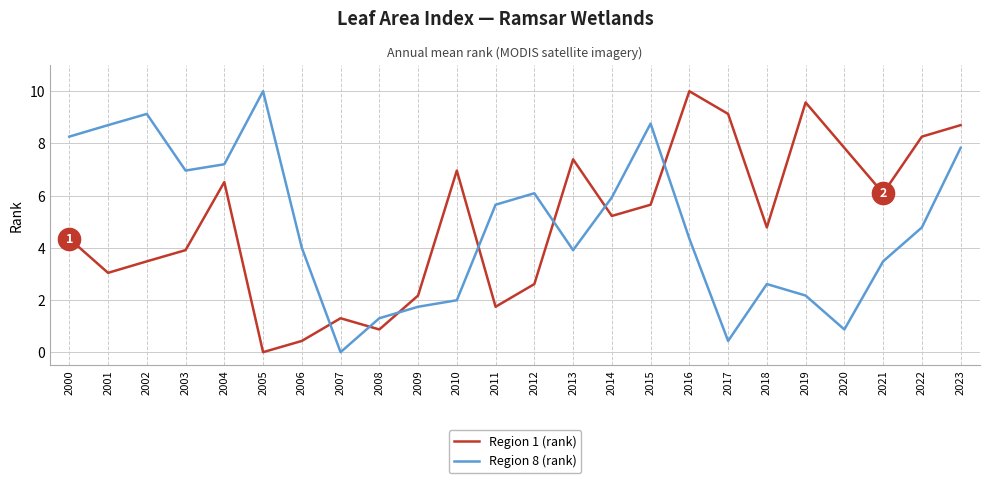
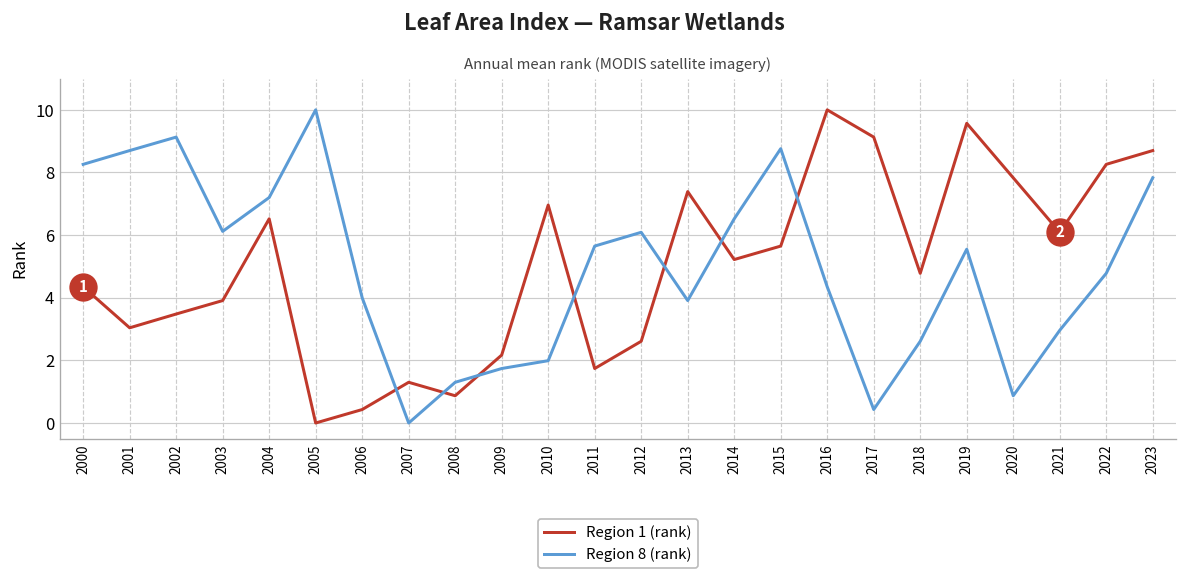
  {
    "Region 8 (rank)": {
      "2000": 8.3,
      "2001": 8.7,
      "2002": 9.1,
-     "2003": 7.0,
+     "2003": 6.1,
      "2004": 7.2,
      "2005": 10.0,
      "2006": 4.0,
      "2007": 0.0,
      "2008": 1.3,
      "2009": 1.7,
      "2010": 2.0,
      "2011": 5.7,
      "2012": 6.1,
      "2013": 3.9,
-     "2014": 5.9,
+     "2014": 6.5,
      "2015": 8.8,
      "2016": 4.4,
      "2017": 0.4,
      "2018": 2.6,
-     "2019": 2.2,
+     "2019": 5.6,
      "2020": 0.9,
-     "2021": 3.5,
+     "2021": 3.0,
      "2022": 4.8,
      "2023": 7.8
    }
  }
